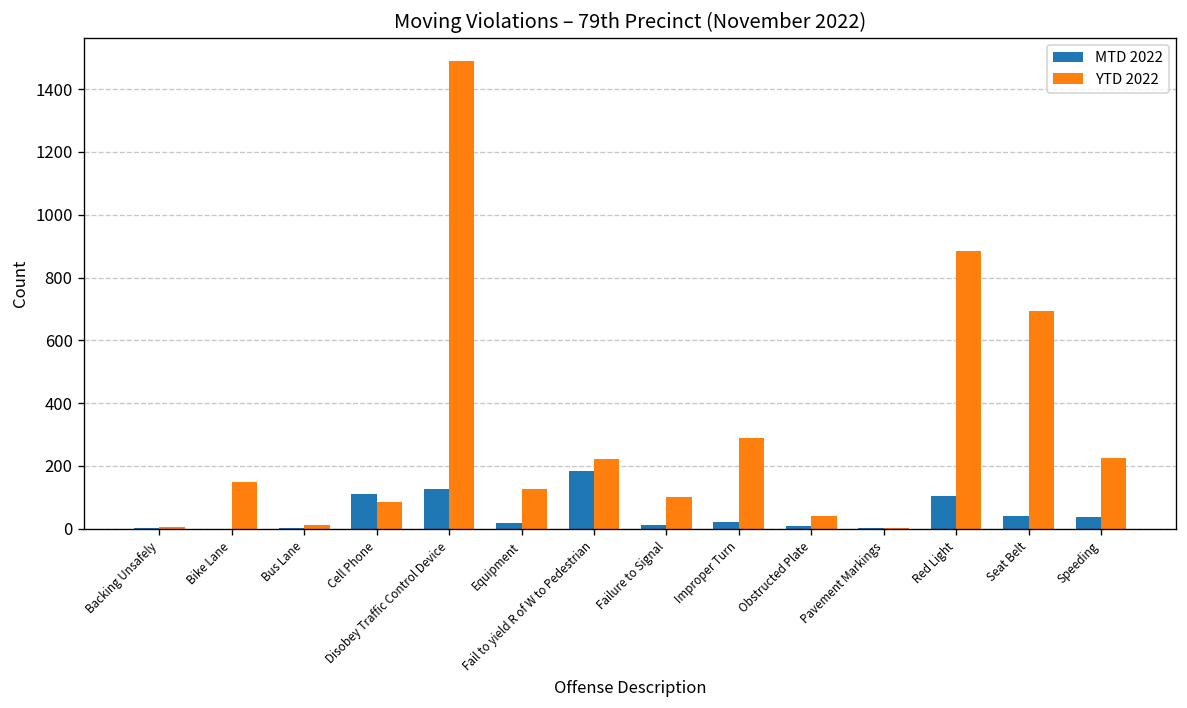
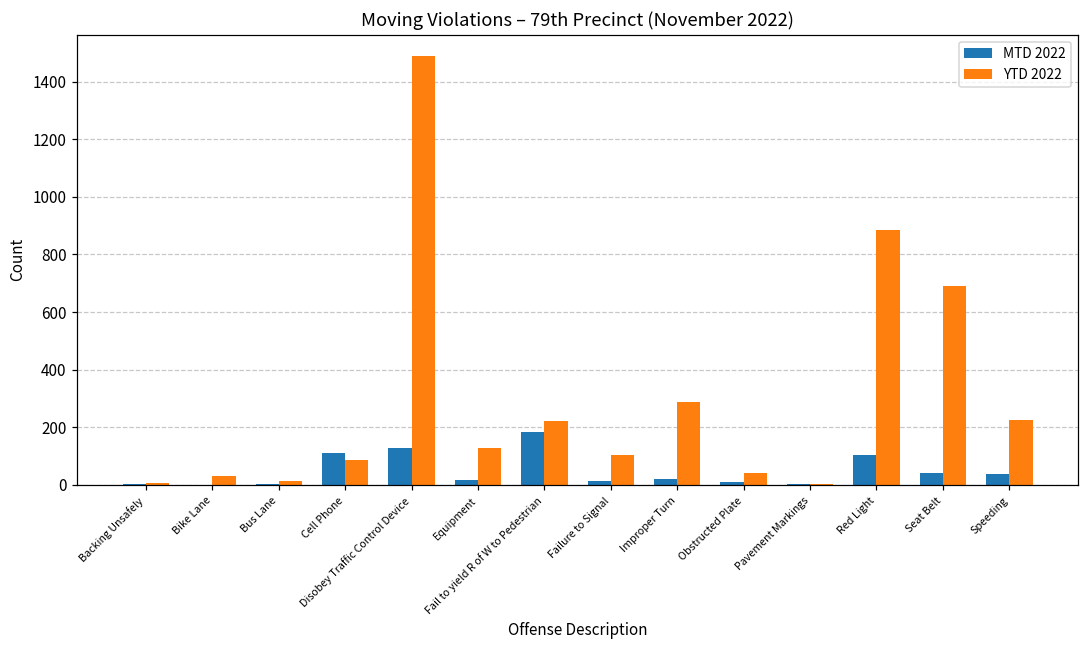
  {
    "MTD 2022": {
      "Bike Lane": 0,
      "Cell Phone": 110,
      "Disobey Traffic Control Device": 130,
      "Equipment": 20,
      "Fail to yield R of W to Pedestrian": 180,
      "Failure to Signal": 10,
      "Improper Turn": 20,
      "Red Light": 100,
      "Seat Belt": 40,
      "Speeding": 40
    },
    "YTD 2022": {
-     "Bike Lane": 150,
+     "Bike Lane": 30,
      "Bus Lane": 10,
      "Cell Phone": 90,
      "Disobey Traffic Control Device": 1490,
      "Equipment": 130,
      "Fail to yield R of W to Pedestrian": 220,
      "Failure to Signal": 100,
      "Improper Turn": 290,
      "Obstructed Plate": 40,
      "Red Light": 880,
      "Seat Belt": 690,
      "Speeding": 230
    }
  }
